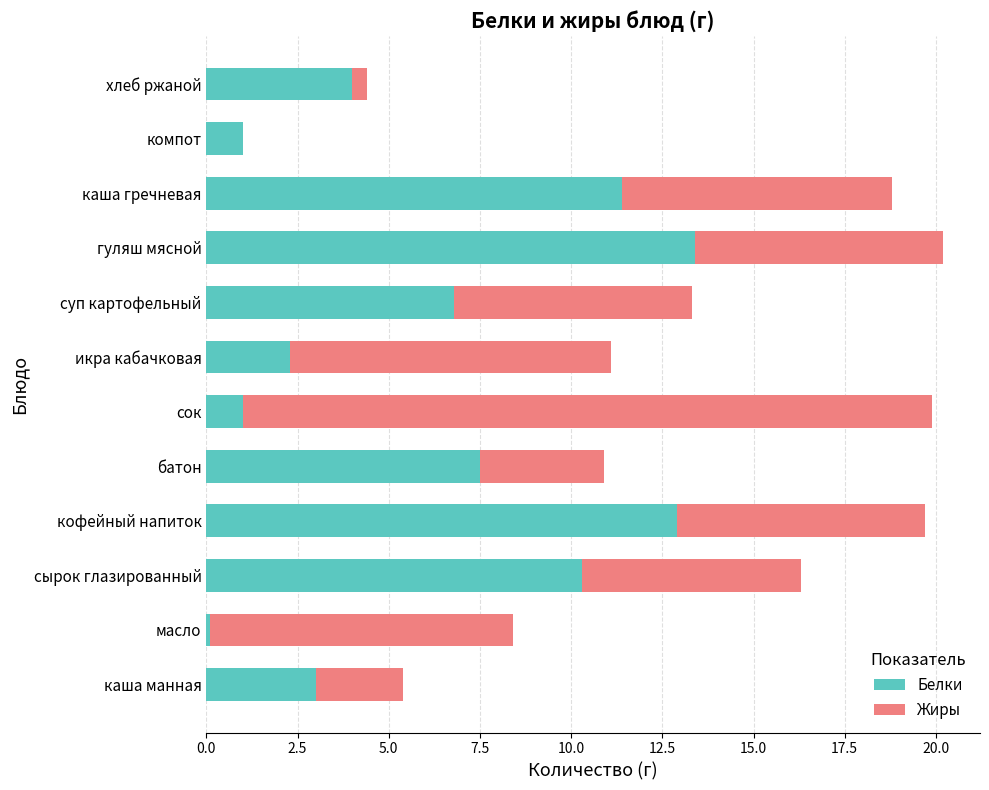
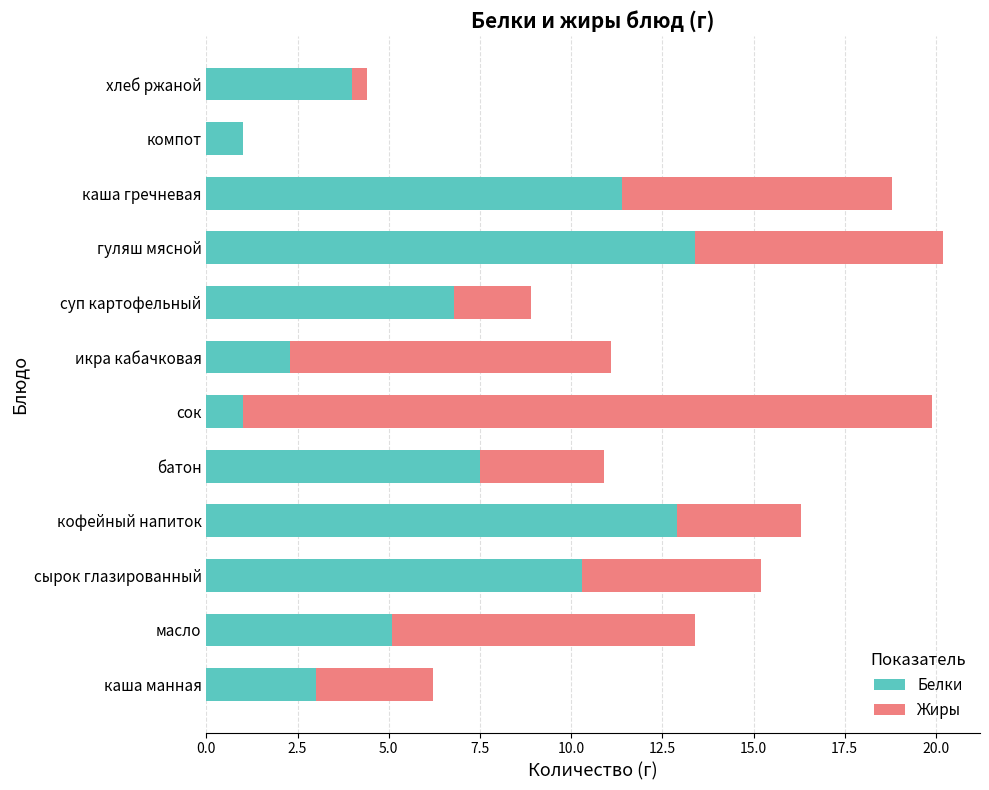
  {
    "Белки": {
      "хлеб ржаной": 4.0,
      "компот": 1.0,
      "каша гречневая": 11.4,
      "гуляш мясной": 13.4,
      "суп картофельный": 6.8,
      "икра кабачковая": 2.3,
      "сок": 1.0,
      "батон": 7.5,
      "кофейный напиток": 12.9,
      "сырок глазированный": 10.3,
-     "масло": 0.1,
+     "масло": 5.1,
      "каша манная": 3.0
    },
    "Жиры": {
      "хлеб ржаной": 0.4,
      "компот": 0.0,
      "каша гречневая": 7.4,
      "гуляш мясной": 6.8,
-     "суп картофельный": 6.5,
+     "суп картофельный": 2.1,
      "икра кабачковая": 8.8,
      "сок": 18.9,
      "батон": 3.4,
-     "кофейный напиток": 6.8,
-     "сырок глазированный": 6.0,
+     "кофейный напиток": 3.4,
+     "сырок глазированный": 4.9,
      "масло": 8.3,
-     "каша манная": 2.4
+     "каша манная": 3.2
    }
  }
